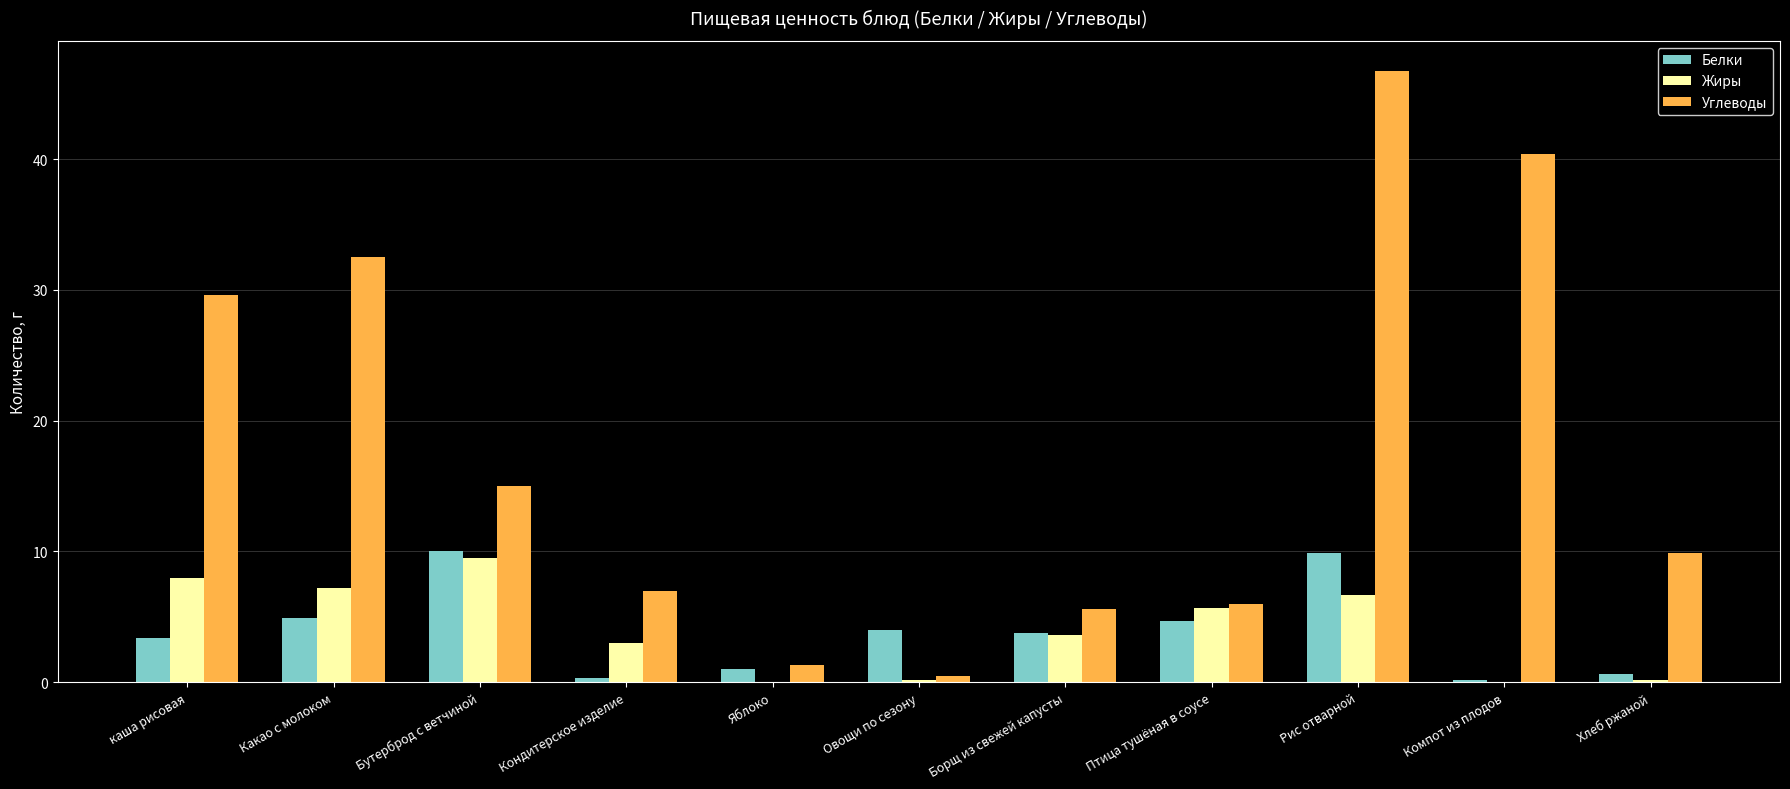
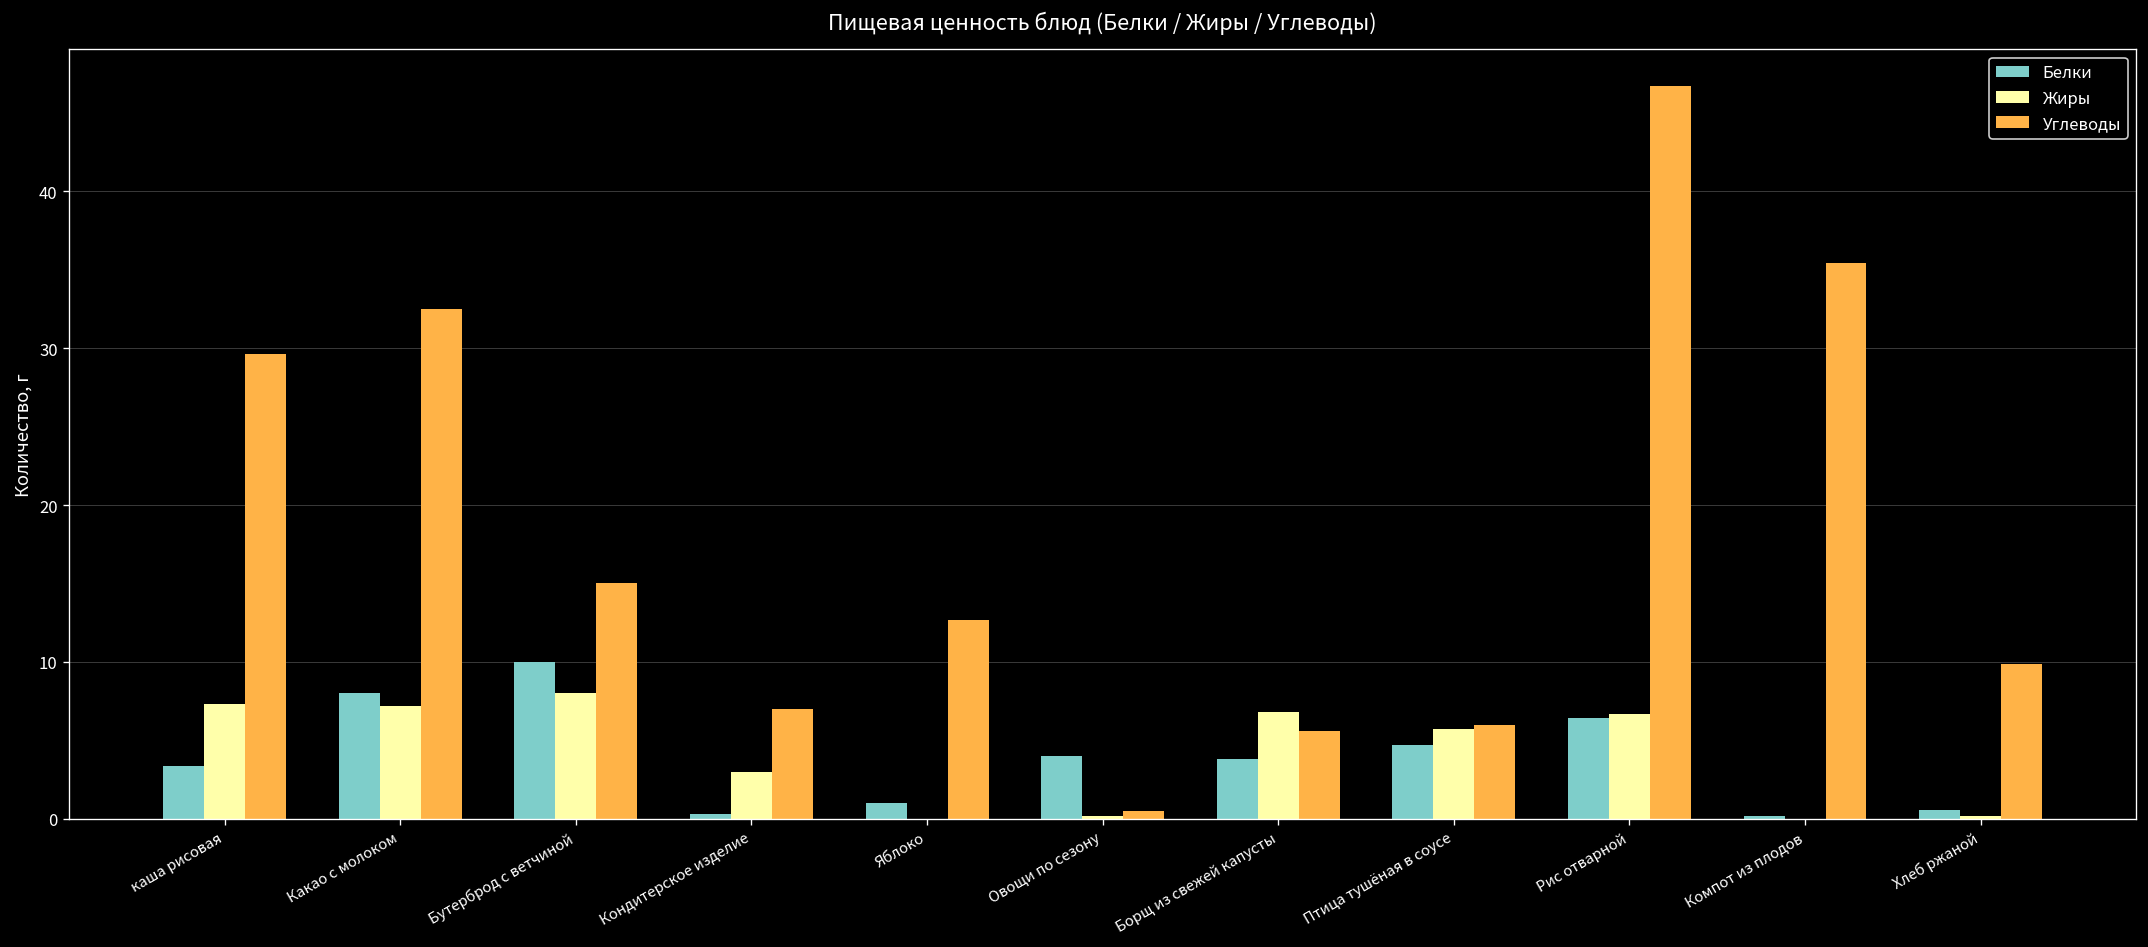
  {
    "Белки": {
      "каша рисовая": 3.4,
-     "Какао с молоком": 4.9,
+     "Какао с молоком": 8.0,
      "Бутерброд с ветчиной": 10.0,
      "Кондитерское изделие": 0.3,
      "Яблоко": 1.0,
      "Овощи по сезону": 4.0,
      "Борщ из свежей капусты": 3.8,
      "Птица тушёная в соусе": 4.7,
-     "Рис отварной": 9.9,
+     "Рис отварной": 6.4,
      "Компот из плодов": 0.2,
      "Хлеб ржаной": 0.6
    },
    "Жиры": {
-     "каша рисовая": 8.0,
+     "каша рисовая": 7.3,
      "Какао с молоком": 7.2,
-     "Бутерброд с ветчиной": 9.5,
+     "Бутерброд с ветчиной": 8.0,
      "Кондитерское изделие": 3.0,
      "Яблоко": 0.0,
      "Овощи по сезону": 0.2,
-     "Борщ из свежей капусты": 3.6,
+     "Борщ из свежей капусты": 6.8,
      "Птица тушёная в соусе": 5.7,
      "Рис отварной": 6.7,
      "Компот из плодов": 0.0,
      "Хлеб ржаной": 0.2
    },
    "Углеводы": {
      "каша рисовая": 29.6,
      "Какао с молоком": 32.5,
      "Бутерброд с ветчиной": 15.0,
      "Кондитерское изделие": 7.0,
-     "Яблоко": 1.3,
+     "Яблоко": 12.7,
      "Овощи по сезону": 0.5,
      "Борщ из свежей капусты": 5.6,
      "Птица тушёная в соусе": 6.0,
      "Рис отварной": 46.7,
-     "Компот из плодов": 40.4,
+     "Компот из плодов": 35.4,
      "Хлеб ржаной": 9.9
    }
  }
